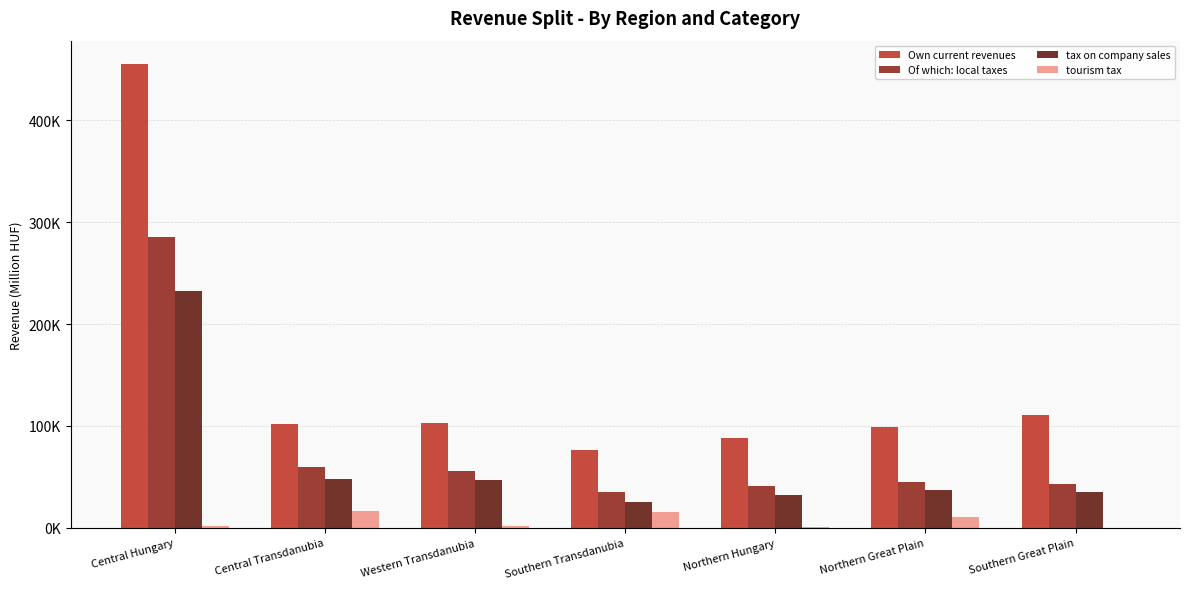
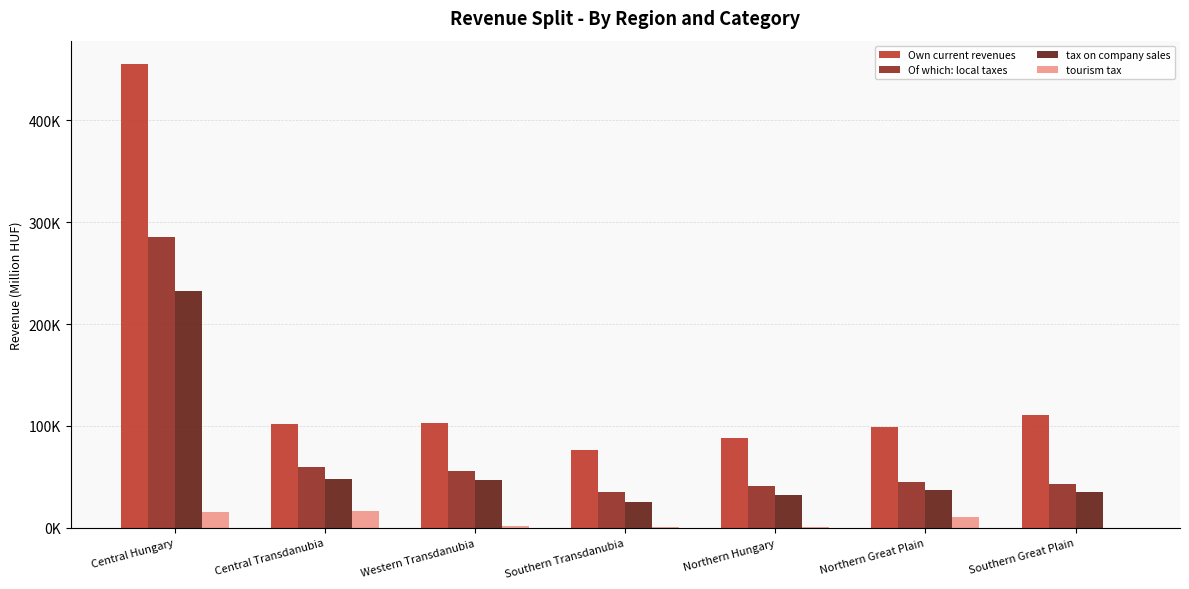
  {
    "tourism tax": {
-     "Central Hungary": 2000,
+     "Central Hungary": 16000,
      "Central Transdanubia": 17000,
-     "Southern Transdanubia": 16000,
+     "Southern Transdanubia": 1000,
      "Northern Great Plain": 10000
    }
  }
